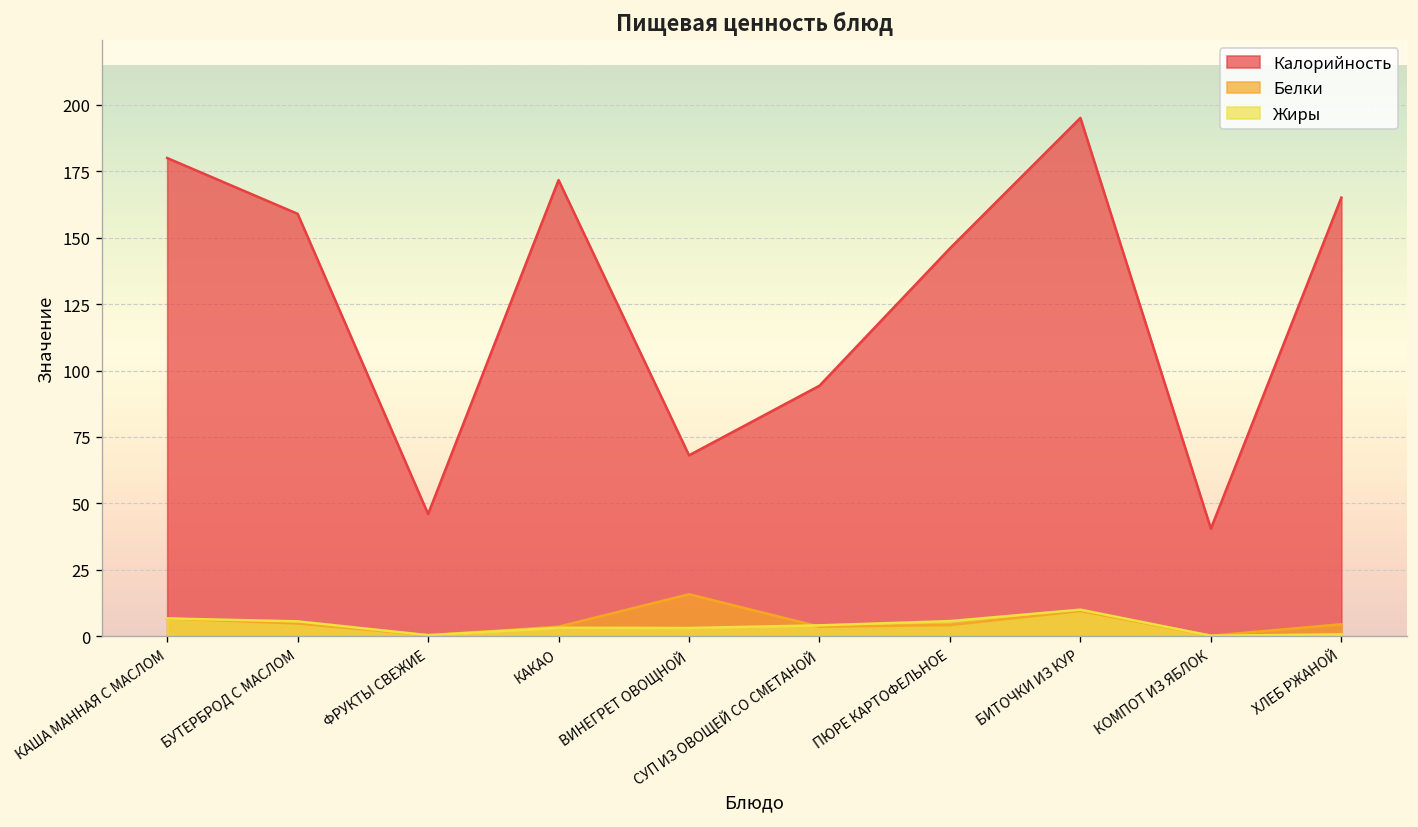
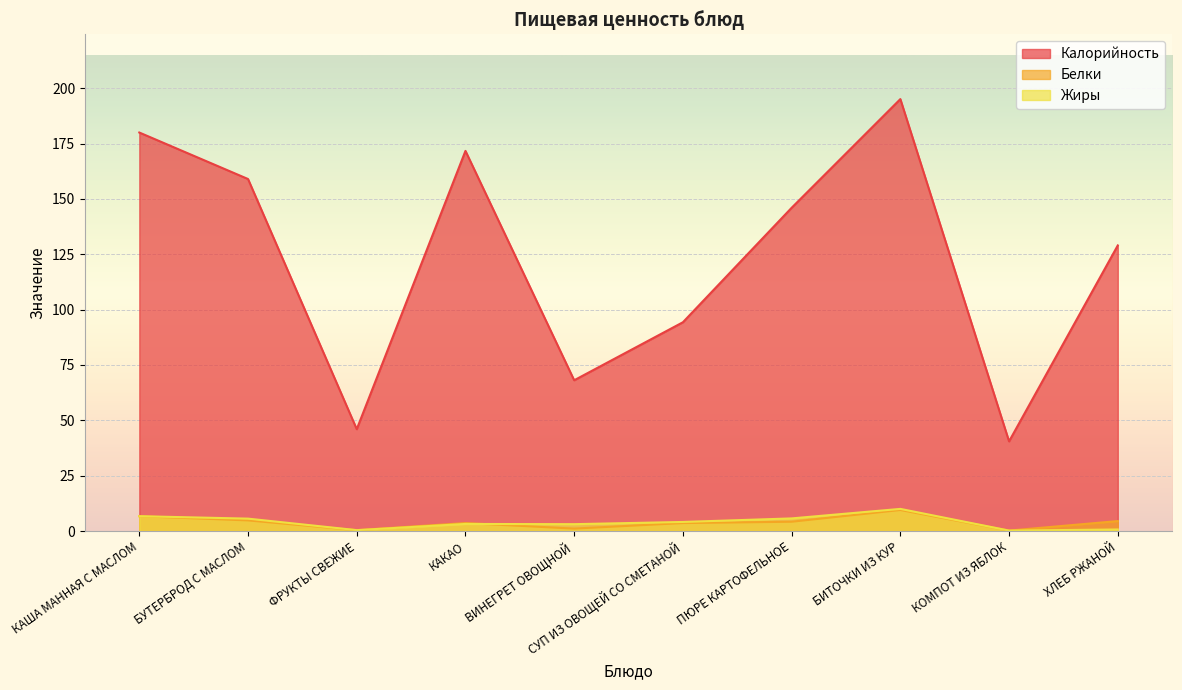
  {
    "Калорийность": {
      "КАША МАННАЯ С МАСЛОМ": 180,
      "БУТЕРБРОД С МАСЛОМ": 159,
      "ФРУКТЫ СВЕЖИЕ": 46,
      "КАКАО": 172,
      "ВИНЕГРЕТ ОВОЩНОЙ": 68,
      "СУП ИЗ ОВОЩЕЙ СО СМЕТАНОЙ": 94,
      "ПЮРЕ КАРТОФЕЛЬНОЕ": 146,
      "БИТОЧКИ ИЗ КУР": 195,
      "КОМПОТ ИЗ ЯБЛОК": 41,
-     "ХЛЕБ РЖАНОЙ": 165
+     "ХЛЕБ РЖАНОЙ": 129
    },
    "Белки": {
-     "ВИНЕГРЕТ ОВОЩНОЙ": 16,
+     "ВИНЕГРЕТ ОВОЩНОЙ": 1,
      "ПЮРЕ КАРТОФЕЛЬНОЕ": 4,
      "ХЛЕБ РЖАНОЙ": 5
    },
    "Жиры": {
      "ВИНЕГРЕТ ОВОЩНОЙ": 3,
      "ПЮРЕ КАРТОФЕЛЬНОЕ": 6,
      "ХЛЕБ РЖАНОЙ": 1
    }
  }
